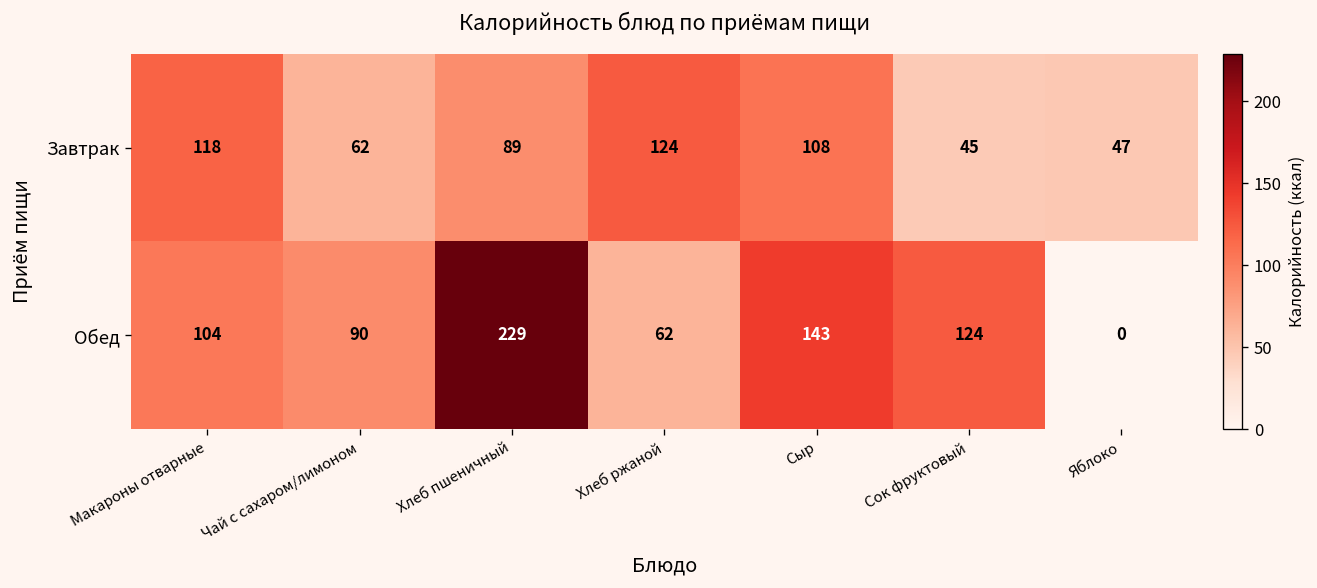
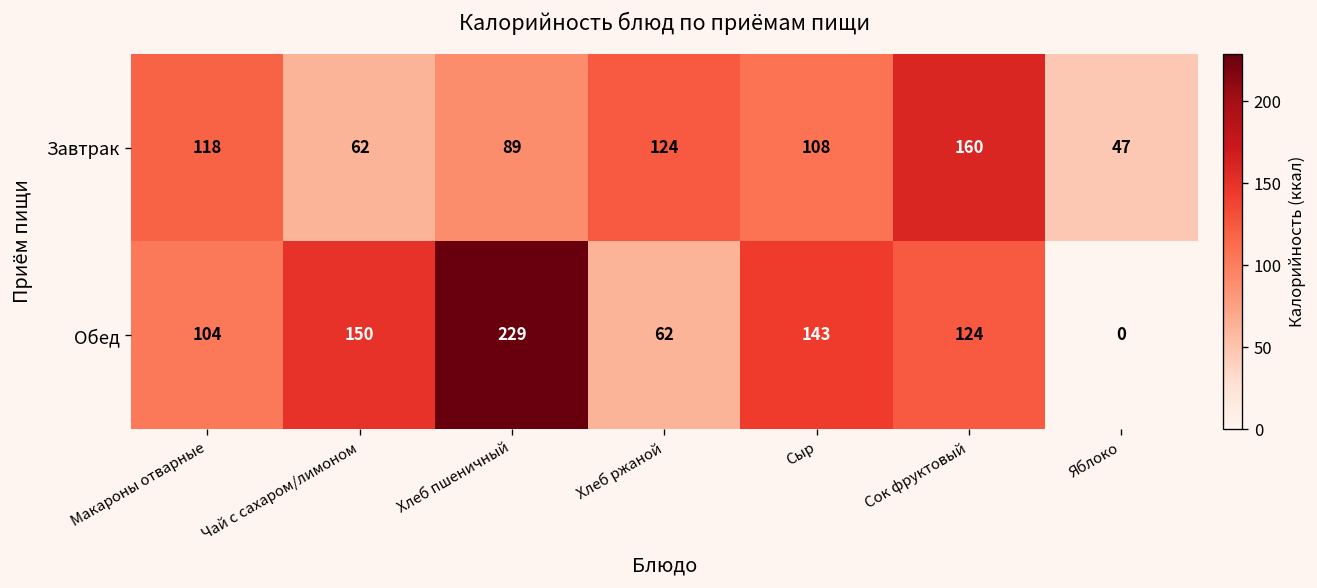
  {
    "Завтрак": {
      "Макароны отварные": 118,
      "Чай с сахаром/лимоном": 62,
      "Хлеб пшеничный": 89,
      "Хлеб ржаной": 124,
      "Сыр": 108,
-     "Сок фруктовый": 45,
+     "Сок фруктовый": 160,
      "Яблоко": 47
    },
    "Обед": {
      "Макароны отварные": 104,
-     "Чай с сахаром/лимоном": 90,
+     "Чай с сахаром/лимоном": 150,
      "Хлеб пшеничный": 229,
      "Хлеб ржаной": 62,
      "Сыр": 143,
      "Сок фруктовый": 124,
      "Яблоко": 0
    }
  }
